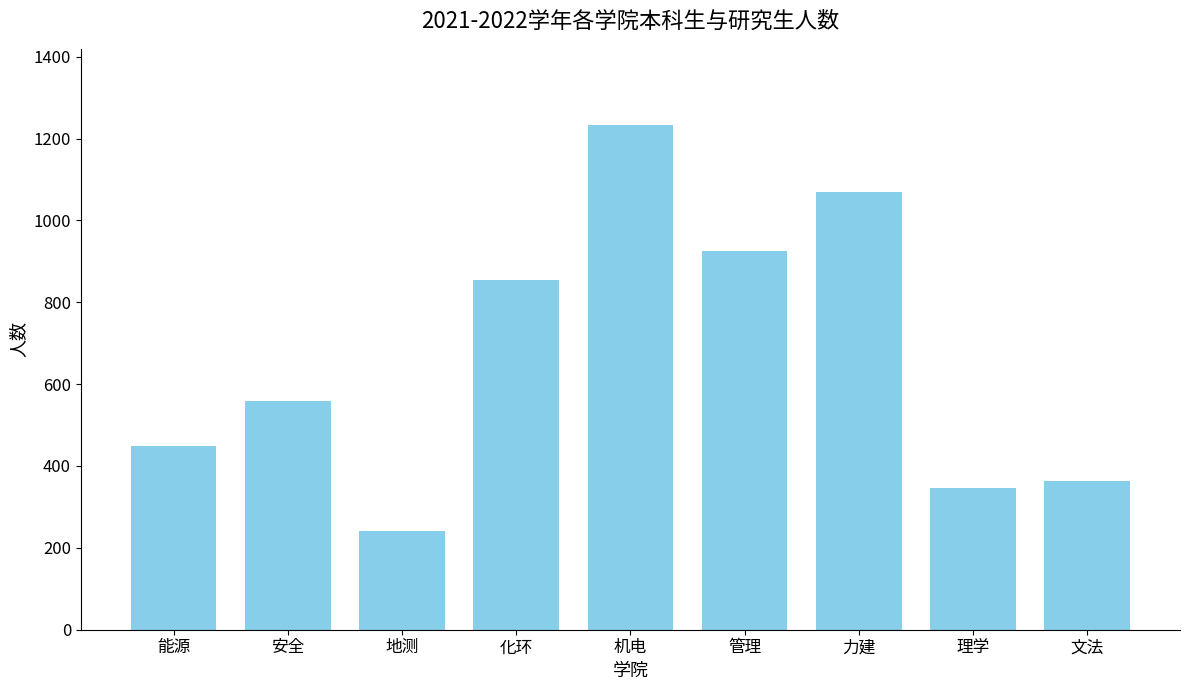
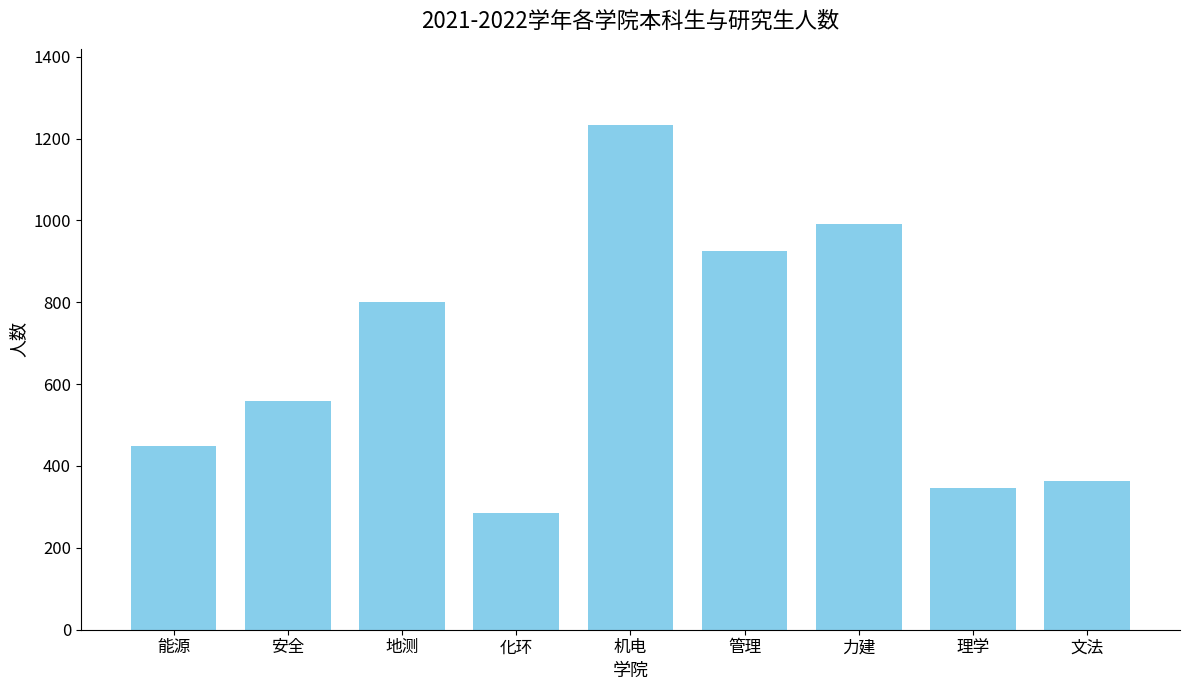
  {
    "能源": 450,
    "安全": 560,
-   "地测": 240,
-   "化环": 850,
+   "地测": 800,
+   "化环": 290,
    "机电": 1230,
    "管理": 920,
-   "力建": 1070,
+   "力建": 990,
    "理学": 350,
    "文法": 360
  }
